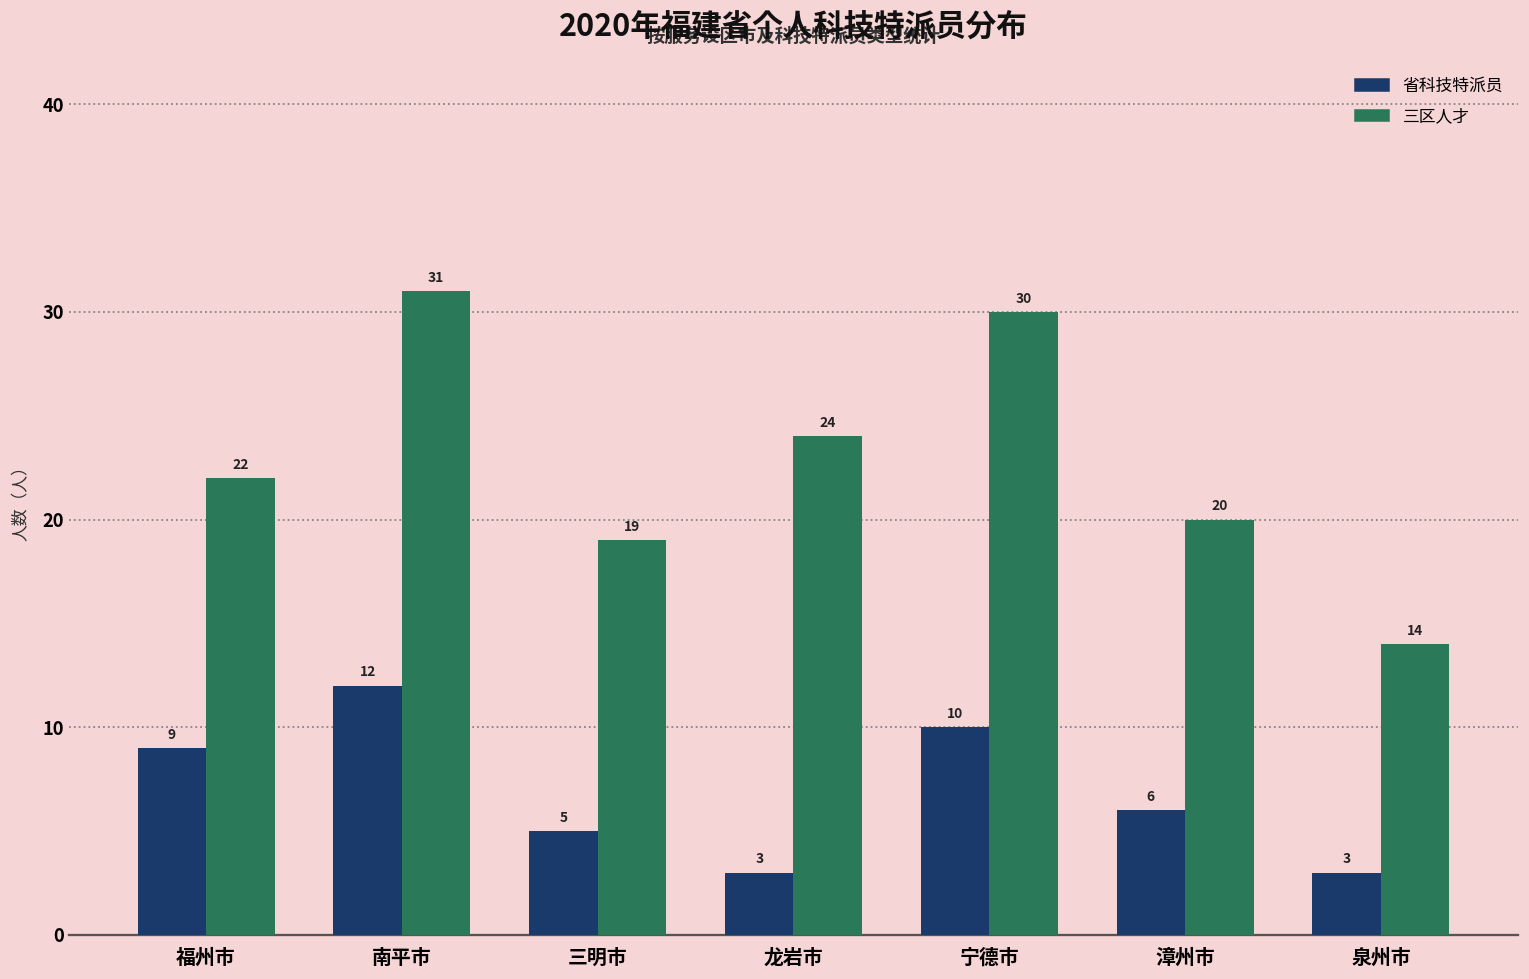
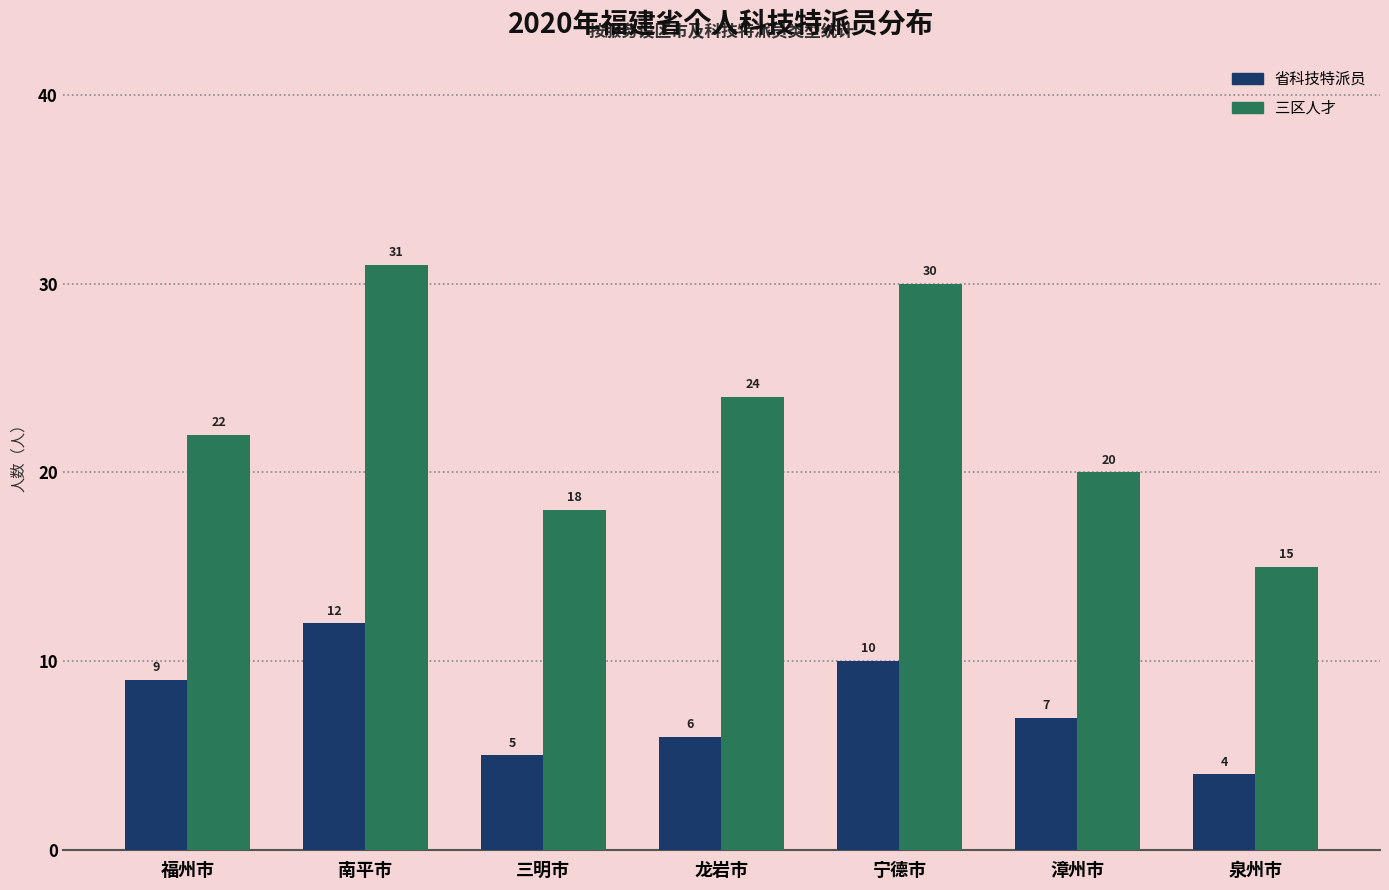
  {
    "省科技特派员": {
      "福州市": 9,
      "南平市": 12,
      "三明市": 5,
-     "龙岩市": 3,
+     "龙岩市": 6,
      "宁德市": 10,
-     "漳州市": 6,
-     "泉州市": 3
+     "漳州市": 7,
+     "泉州市": 4
    },
    "三区人才": {
      "福州市": 22,
      "南平市": 31,
-     "三明市": 19,
+     "三明市": 18,
      "龙岩市": 24,
      "宁德市": 30,
      "漳州市": 20,
-     "泉州市": 14
+     "泉州市": 15
    }
  }
